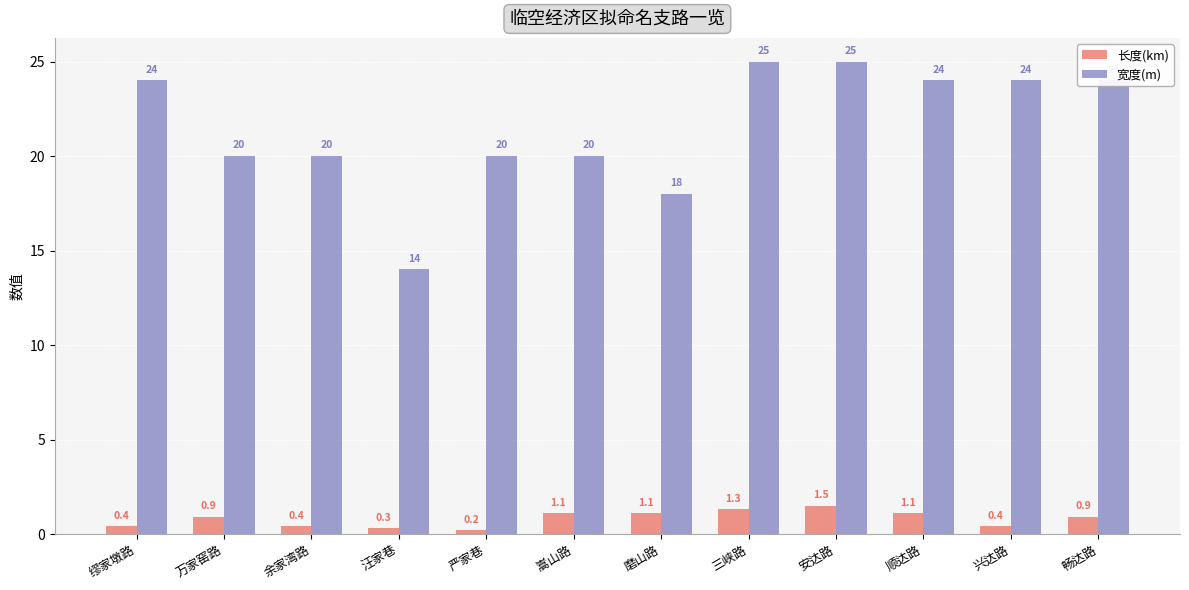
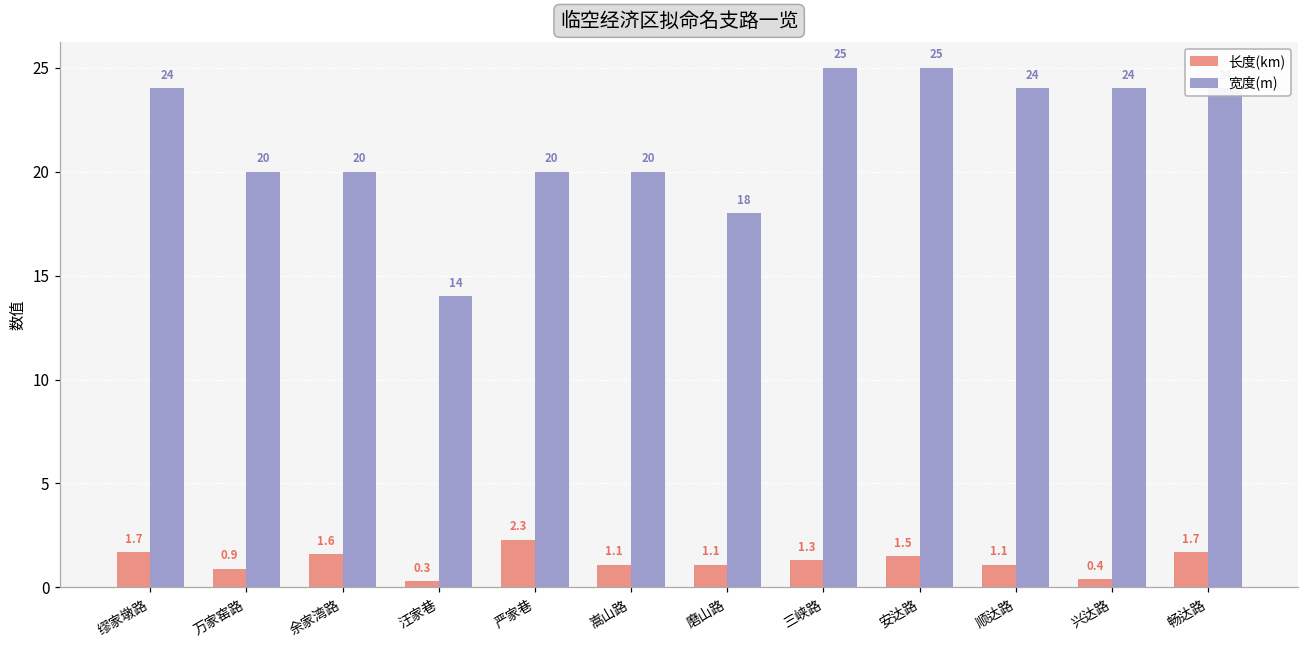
  {
    "长度(km)": {
-     "缪家墩路": 0.4,
+     "缪家墩路": 1.7,
      "万家窑路": 0.9,
-     "余家湾路": 0.4,
+     "余家湾路": 1.6,
      "汪家巷": 0.3,
-     "严家巷": 0.2,
+     "严家巷": 2.3,
      "嵩山路": 1.1,
      "磨山路": 1.1,
      "三峡路": 1.3,
      "安达路": 1.5,
      "顺达路": 1.1,
      "兴达路": 0.4,
-     "畅达路": 0.9
+     "畅达路": 1.7
    },
    "宽度(m)": {
      "缪家墩路": 24,
      "万家窑路": 20,
      "余家湾路": 20,
      "汪家巷": 14,
      "严家巷": 20,
      "嵩山路": 20,
      "磨山路": 18,
      "三峡路": 25,
      "安达路": 25,
      "顺达路": 24,
      "兴达路": 24
    }
  }
